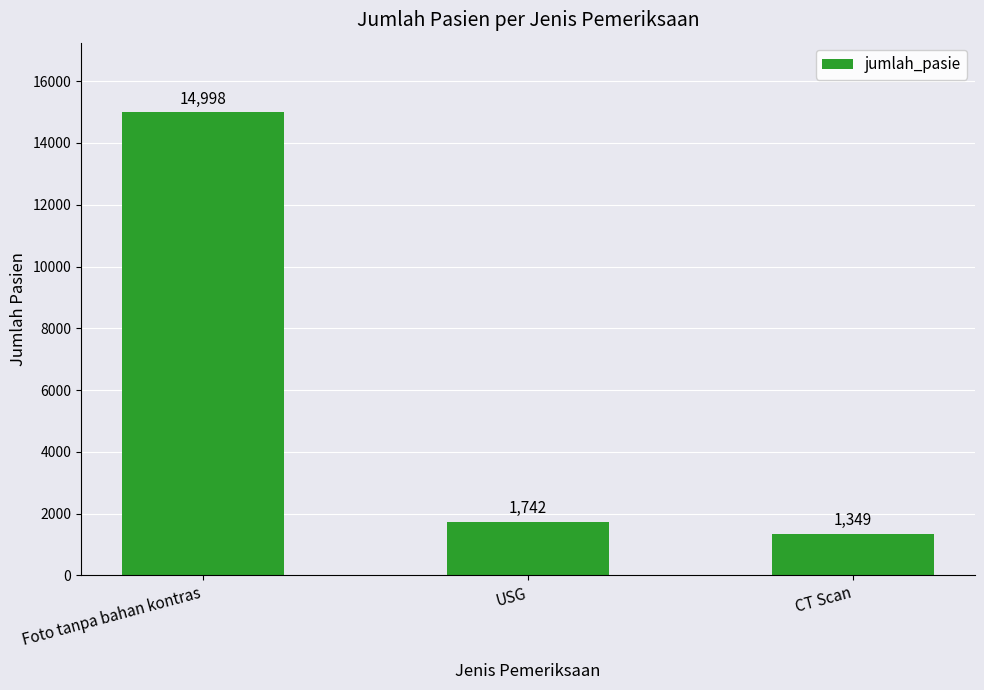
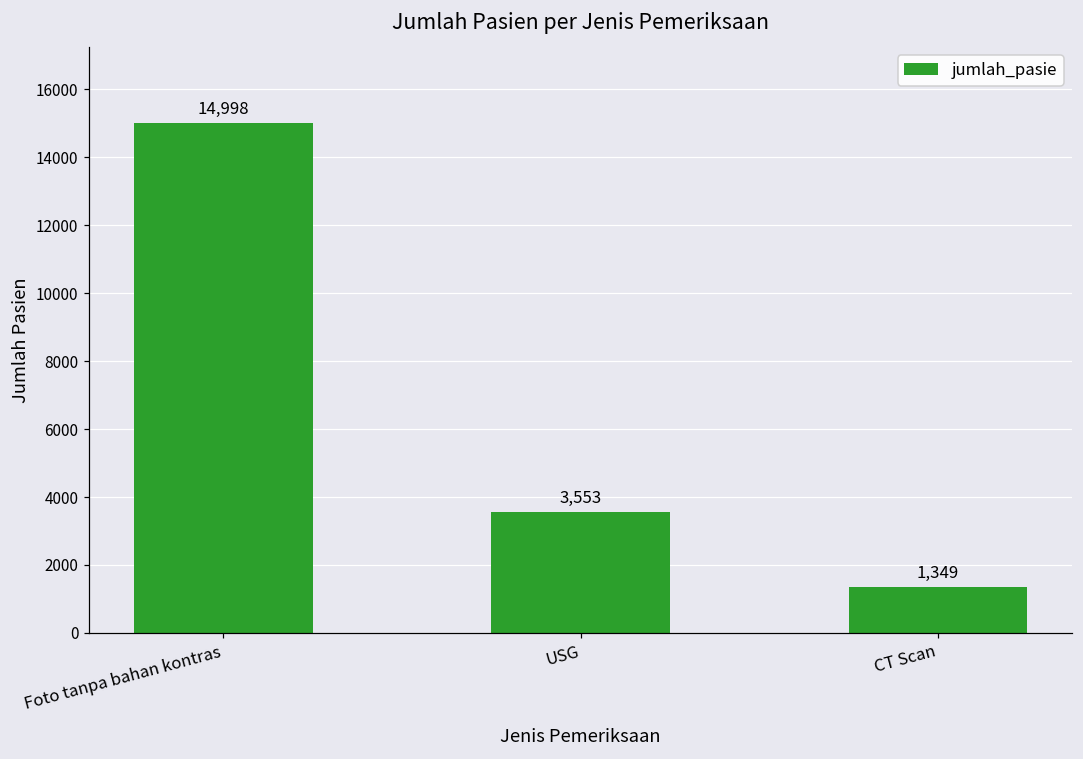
  {
    "Foto tanpa bahan kontras": "14,998",
-   "USG": "1,742",
+   "USG": "3,553",
    "CT Scan": "1,349"
  }
